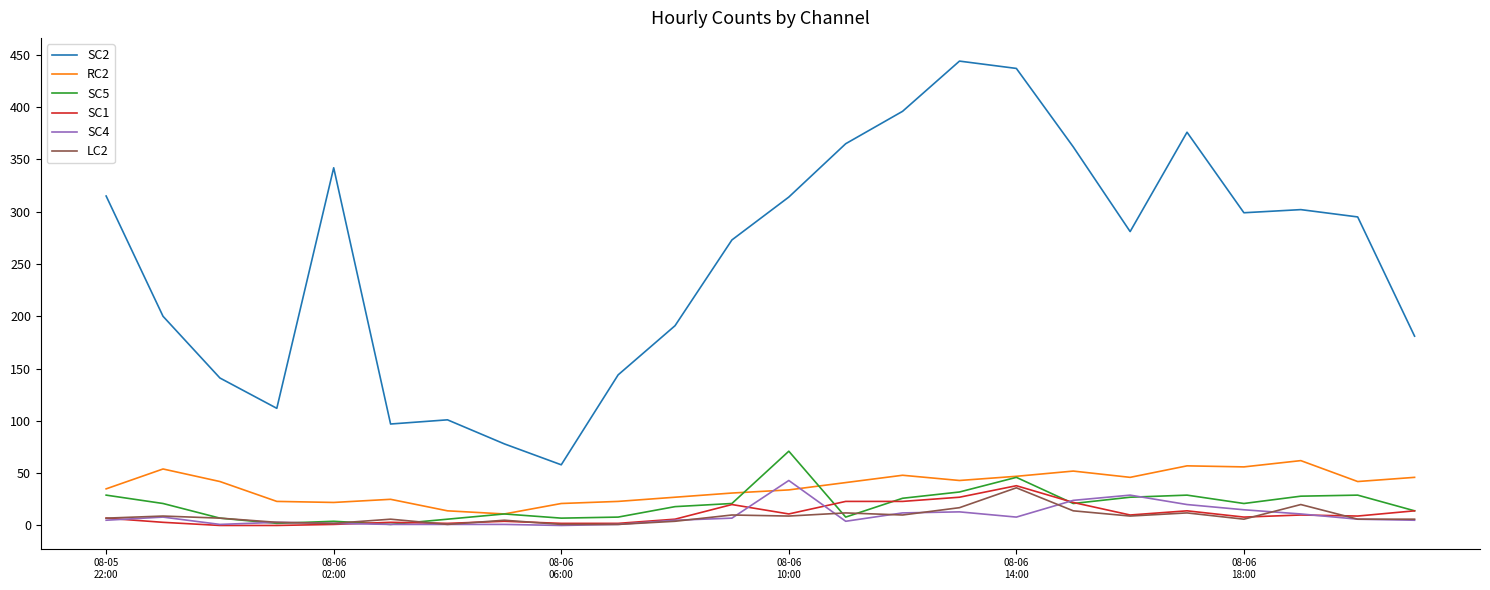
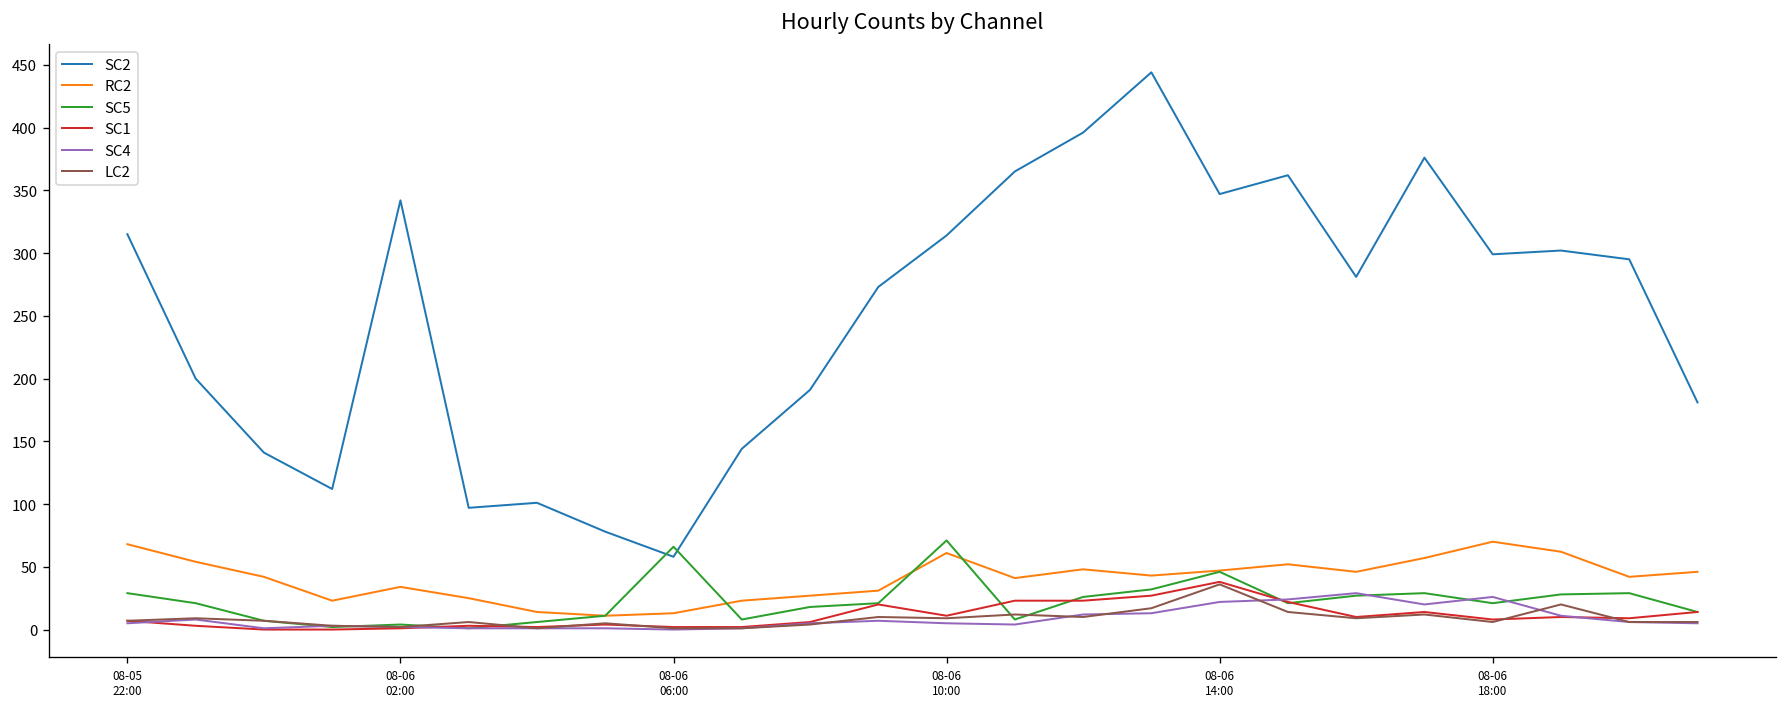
  {
    "SC2": {
      "08-05 22:00": 315,
      "08-06 02:00": 342,
      "08-06 06:00": 58,
      "08-06 10:00": 314,
-     "08-06 14:00": 437,
+     "08-06 14:00": 347,
      "08-06 18:00": 299
    },
    "RC2": {
-     "08-05 22:00": 35,
-     "08-06 02:00": 22,
-     "08-06 06:00": 21,
-     "08-06 10:00": 34,
-     "08-06 18:00": 56
+     "08-05 22:00": 68,
+     "08-06 02:00": 34,
+     "08-06 06:00": 13,
+     "08-06 10:00": 61,
+     "08-06 18:00": 70
    },
    "SC5": {
      "08-05 22:00": 29,
-     "08-06 06:00": 7,
+     "08-06 06:00": 66,
      "08-06 10:00": 71,
      "08-06 18:00": 21
    },
    "SC4": {
-     "08-06 10:00": 43,
-     "08-06 14:00": 8,
-     "08-06 18:00": 15
+     "08-06 10:00": 5,
+     "08-06 14:00": 22,
+     "08-06 18:00": 26
    }
  }
